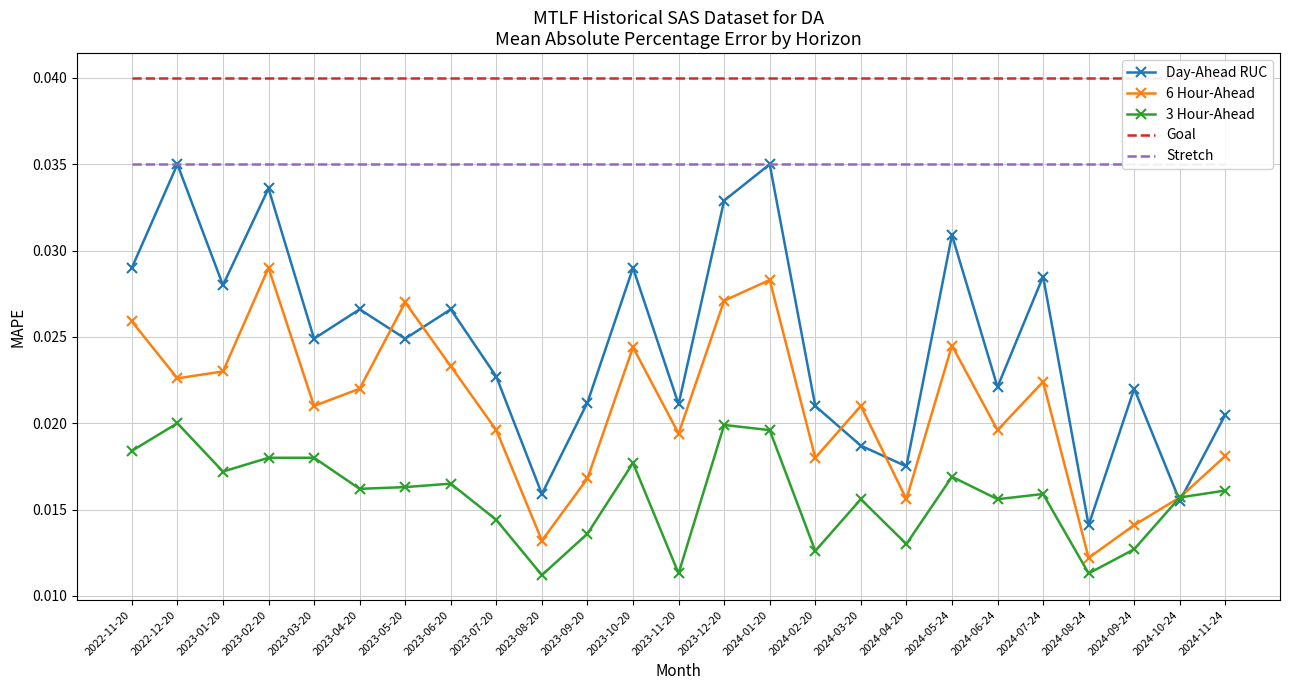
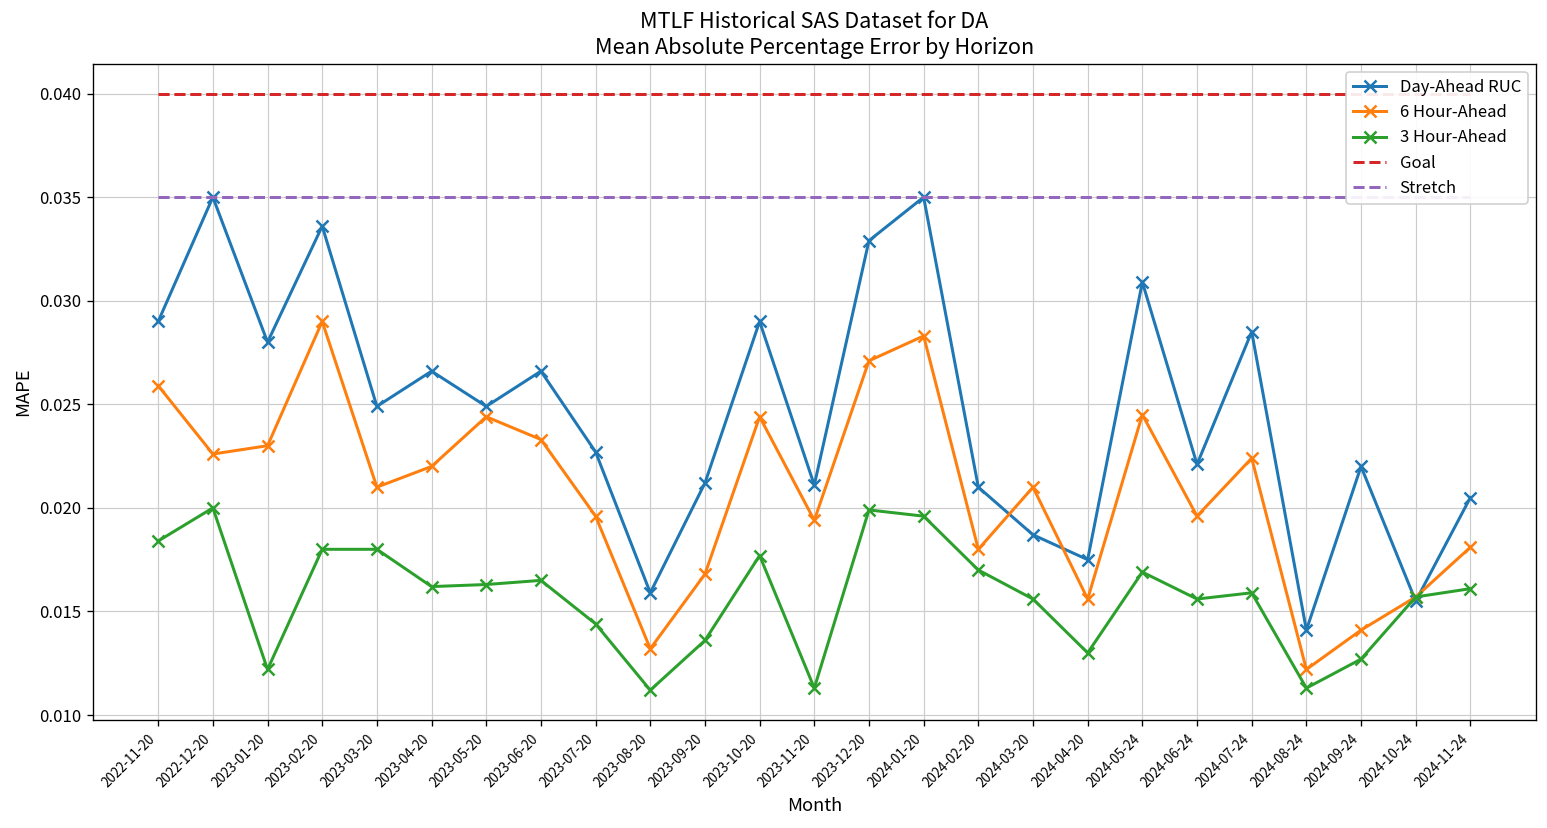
  {
    "Day-Ahead RUC": {
      "2022-11-20": 0.0290,
      "2023-01-20": 0.0280,
      "2023-02-20": 0.0336,
      "2023-03-20": 0.0249,
      "2023-04-20": 0.0266,
      "2023-05-20": 0.0249,
      "2023-06-20": 0.0266,
      "2023-07-20": 0.0227,
      "2023-08-20": 0.0159,
      "2023-09-20": 0.0212,
      "2023-10-20": 0.0290,
      "2023-11-20": 0.0211,
      "2023-12-20": 0.0329,
      "2024-02-20": 0.0210,
      "2024-03-20": 0.0187,
      "2024-04-20": 0.0175,
      "2024-05-24": 0.0309,
      "2024-06-24": 0.0221,
      "2024-07-24": 0.0285,
      "2024-08-24": 0.0141,
      "2024-09-24": 0.0220,
      "2024-10-24": 0.0155,
      "2024-11-24": 0.0205
    },
    "6 Hour-Ahead": {
      "2022-11-20": 0.0259,
      "2022-12-20": 0.0226,
      "2023-01-20": 0.0230,
      "2023-02-20": 0.0290,
      "2023-03-20": 0.0210,
      "2023-04-20": 0.0220,
-     "2023-05-20": 0.0270,
+     "2023-05-20": 0.0244,
      "2023-06-20": 0.0233,
      "2023-07-20": 0.0196,
      "2023-08-20": 0.0132,
      "2023-09-20": 0.0168,
      "2023-10-20": 0.0244,
      "2023-11-20": 0.0194,
      "2023-12-20": 0.0271,
      "2024-01-20": 0.0283,
      "2024-02-20": 0.0180,
      "2024-03-20": 0.0210,
      "2024-04-20": 0.0156,
      "2024-05-24": 0.0245,
      "2024-06-24": 0.0196,
      "2024-07-24": 0.0224,
      "2024-08-24": 0.0122,
      "2024-09-24": 0.0141,
      "2024-11-24": 0.0181
    },
    "3 Hour-Ahead": {
      "2022-11-20": 0.0184,
      "2022-12-20": 0.0200,
-     "2023-01-20": 0.0172,
+     "2023-01-20": 0.0122,
      "2023-02-20": 0.0180,
      "2023-03-20": 0.0180,
      "2023-04-20": 0.0162,
      "2023-05-20": 0.0163,
      "2023-06-20": 0.0165,
      "2023-07-20": 0.0144,
      "2023-08-20": 0.0112,
      "2023-09-20": 0.0136,
      "2023-10-20": 0.0177,
      "2023-11-20": 0.0113,
      "2023-12-20": 0.0199,
      "2024-01-20": 0.0196,
-     "2024-02-20": 0.0126,
+     "2024-02-20": 0.0170,
      "2024-03-20": 0.0156,
      "2024-04-20": 0.0130,
      "2024-05-24": 0.0169,
      "2024-06-24": 0.0156,
      "2024-07-24": 0.0159,
      "2024-08-24": 0.0113,
      "2024-09-24": 0.0127,
      "2024-11-24": 0.0161
    },
    "Goal": {
      "2022-11-20": 0.0400,
      "2022-12-20": 0.0400,
      "2023-01-20": 0.0400,
      "2023-02-20": 0.0400,
      "2023-03-20": 0.0400,
      "2023-04-20": 0.0400,
      "2023-05-20": 0.0400,
      "2023-06-20": 0.0400,
      "2023-07-20": 0.0400,
      "2023-08-20": 0.0400,
      "2023-09-20": 0.0400,
      "2023-10-20": 0.0400,
      "2023-11-20": 0.0400,
      "2023-12-20": 0.0400,
      "2024-01-20": 0.0400,
      "2024-02-20": 0.0400,
      "2024-03-20": 0.0400,
      "2024-04-20": 0.0400,
      "2024-05-24": 0.0400,
      "2024-06-24": 0.0400,
      "2024-07-24": 0.0400,
      "2024-08-24": 0.0400
    },
    "Stretch": {
      "2022-11-20": 0.0350,
      "2023-01-20": 0.0350,
      "2023-02-20": 0.0350,
      "2023-03-20": 0.0350,
      "2023-04-20": 0.0350,
      "2023-05-20": 0.0350,
      "2023-06-20": 0.0350,
      "2023-07-20": 0.0350,
      "2023-08-20": 0.0350,
      "2023-09-20": 0.0350,
      "2023-10-20": 0.0350,
      "2023-11-20": 0.0350,
      "2023-12-20": 0.0350,
      "2024-02-20": 0.0350,
      "2024-03-20": 0.0350,
      "2024-04-20": 0.0350,
      "2024-05-24": 0.0350,
      "2024-06-24": 0.0350,
      "2024-07-24": 0.0350,
      "2024-08-24": 0.0350
    }
  }
